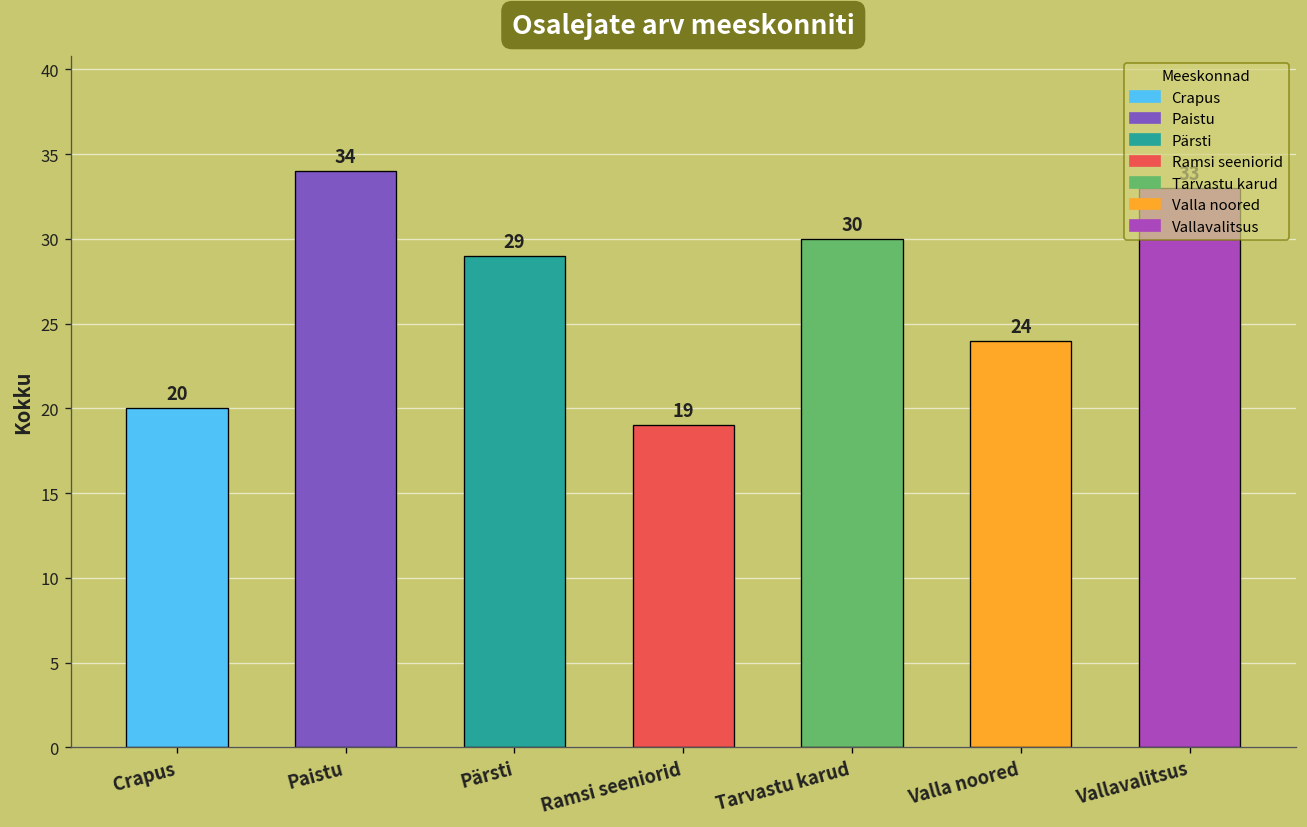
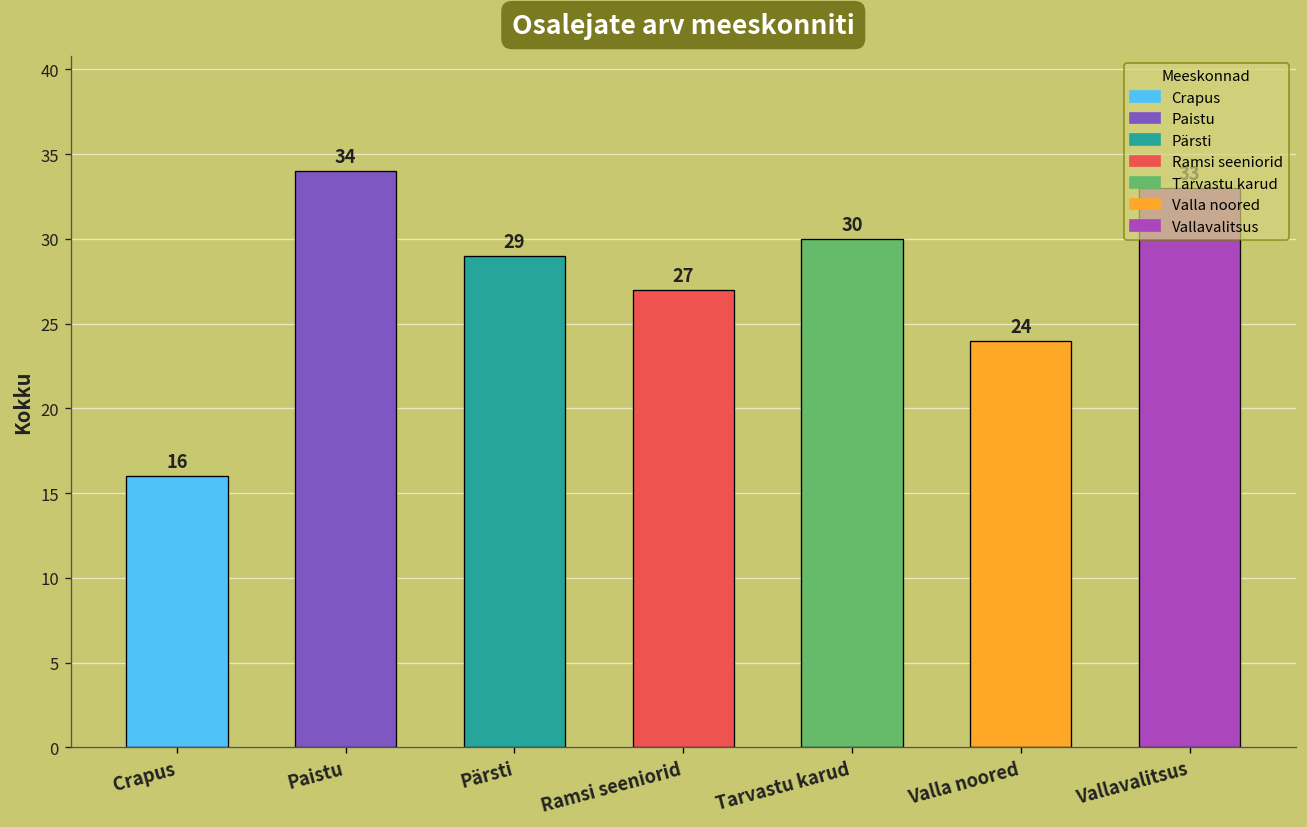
  {
-   "Crapus": 20,
+   "Crapus": 16,
    "Paistu": 34,
    "Pärsti": 29,
-   "Ramsi seeniorid": 19,
+   "Ramsi seeniorid": 27,
    "Tarvastu karud": 30,
    "Valla noored": 24
  }
